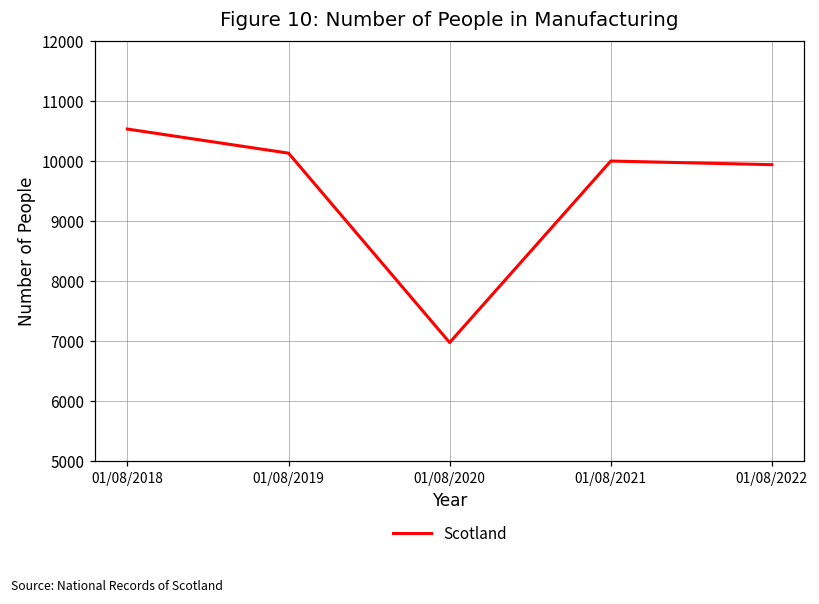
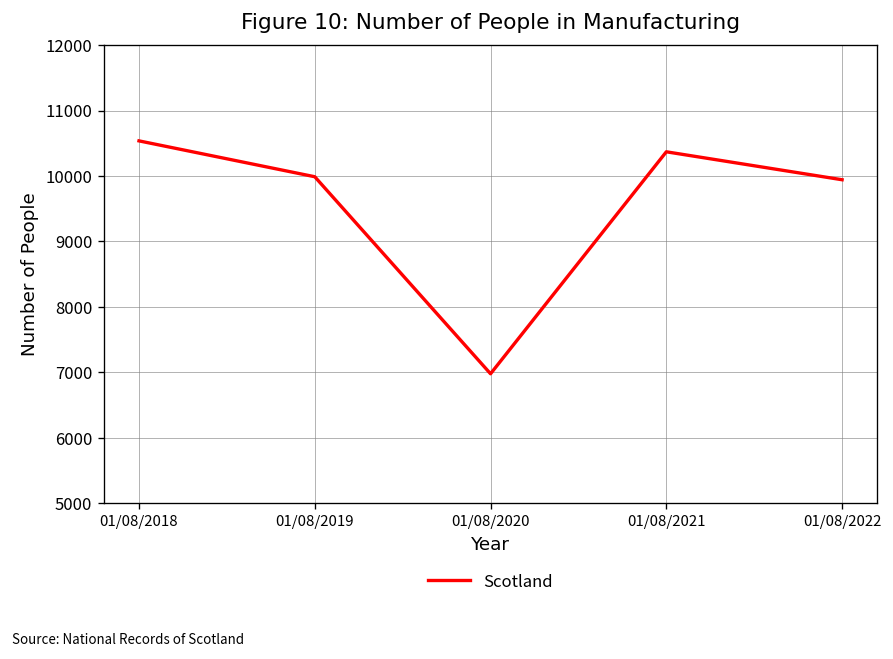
  {
    "01/08/2018": 10500,
-   "01/08/2019": 10100,
+   "01/08/2019": 10000,
    "01/08/2020": 7000,
-   "01/08/2021": 10000,
+   "01/08/2021": 10400,
    "01/08/2022": 9900
  }
